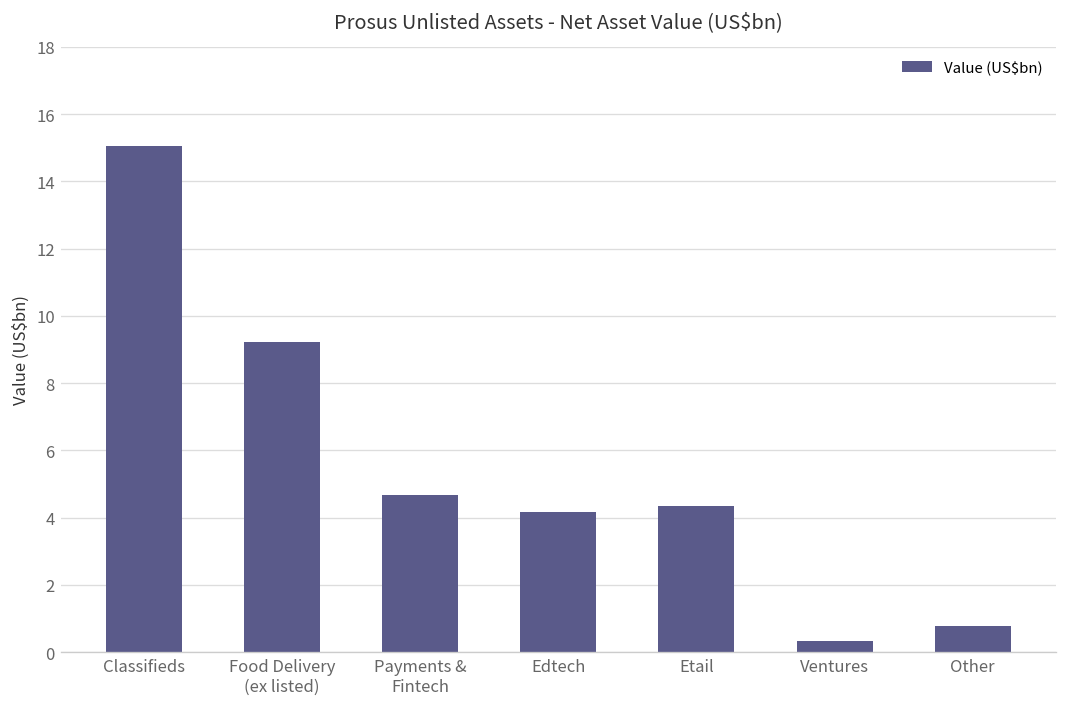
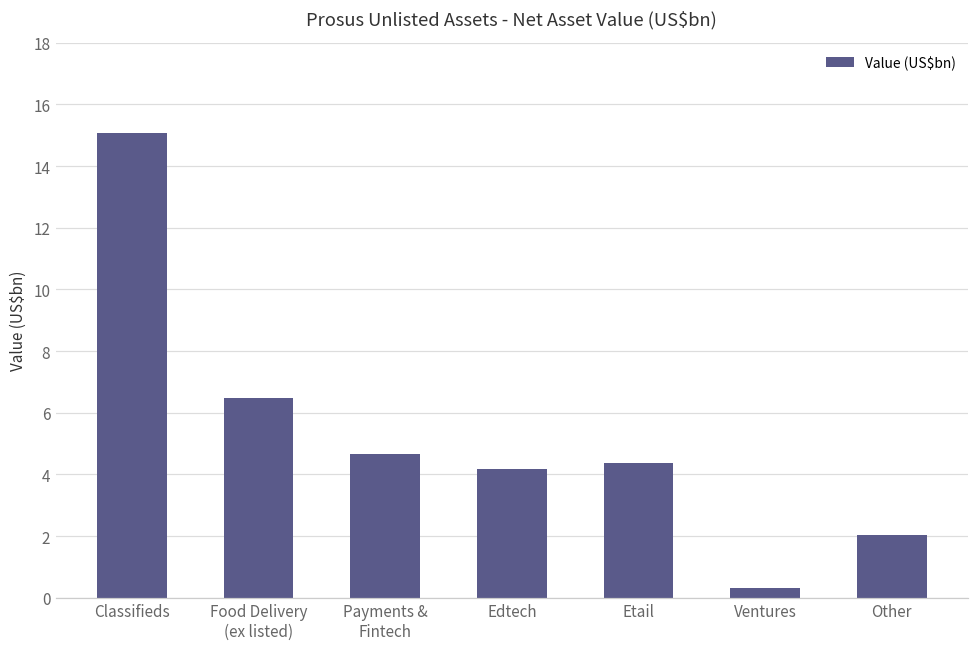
  {
    "Classifieds": 15.1,
-   "Food Delivery (ex listed)": 9.2,
+   "Food Delivery (ex listed)": 6.5,
    "Payments & Fintech": 4.7,
    "Edtech": 4.2,
    "Etail": 4.4,
    "Ventures": 0.3,
-   "Other": 0.8
+   "Other": 2.0
  }
